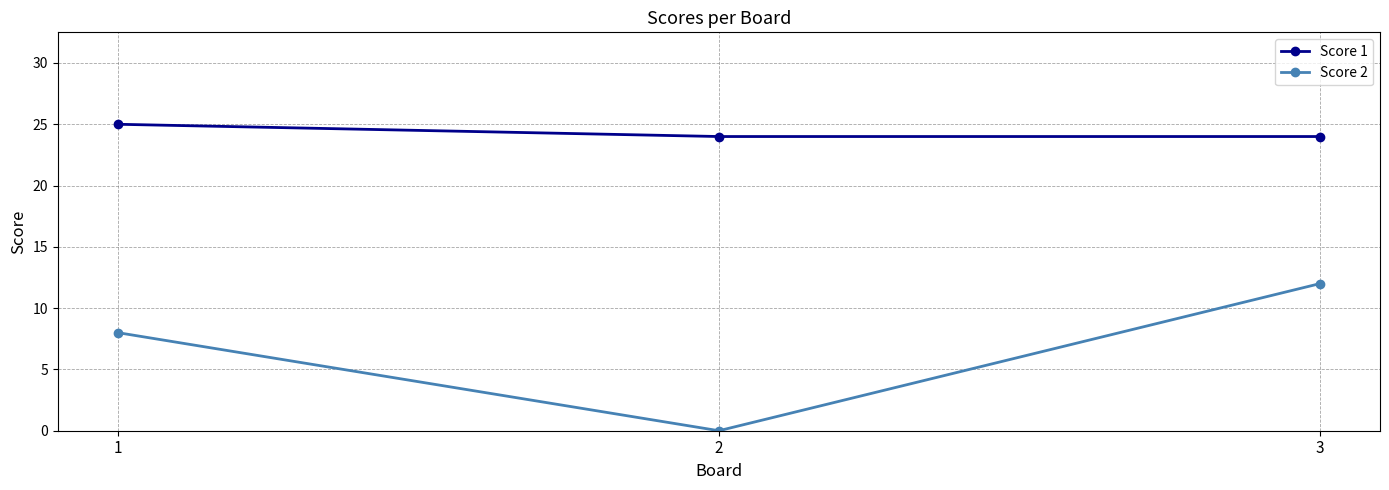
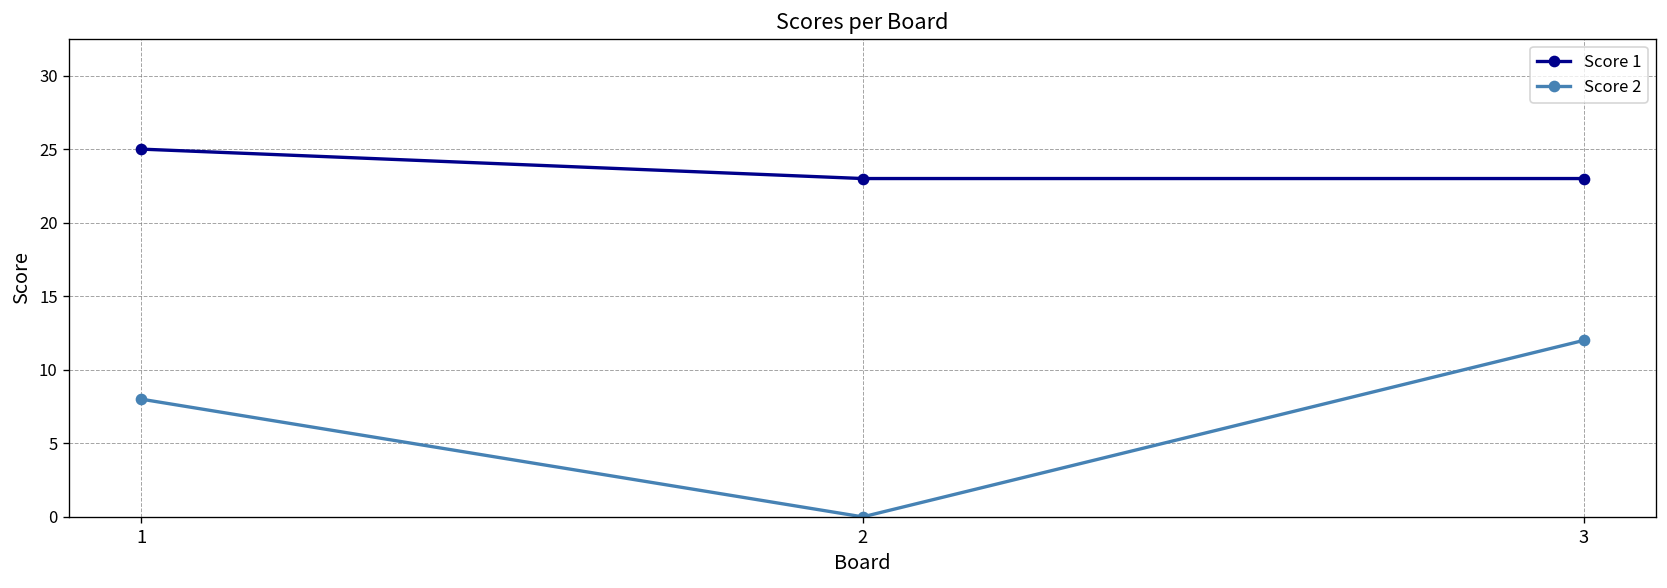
  {
    "Score 1": {
      "1": 25,
-     "2": 24,
-     "3": 24
+     "2": 23,
+     "3": 23
    },
    "Score 2": {
      "1": 8,
      "2": 0,
      "3": 12
    }
  }
